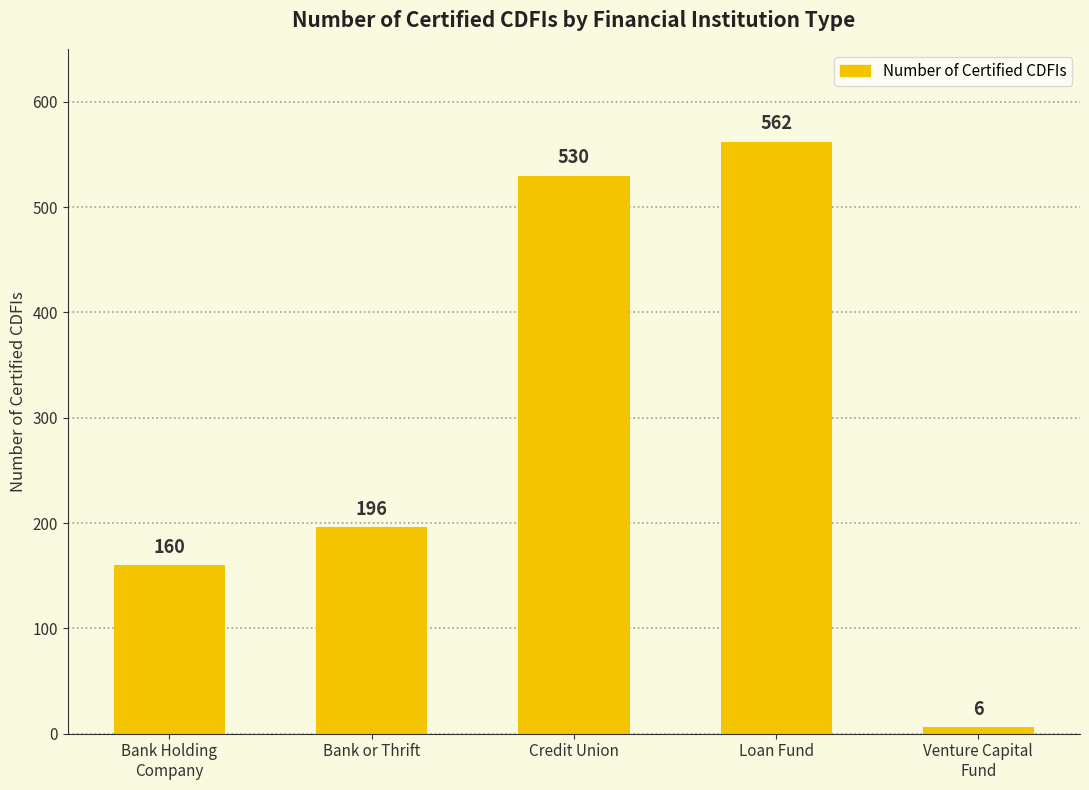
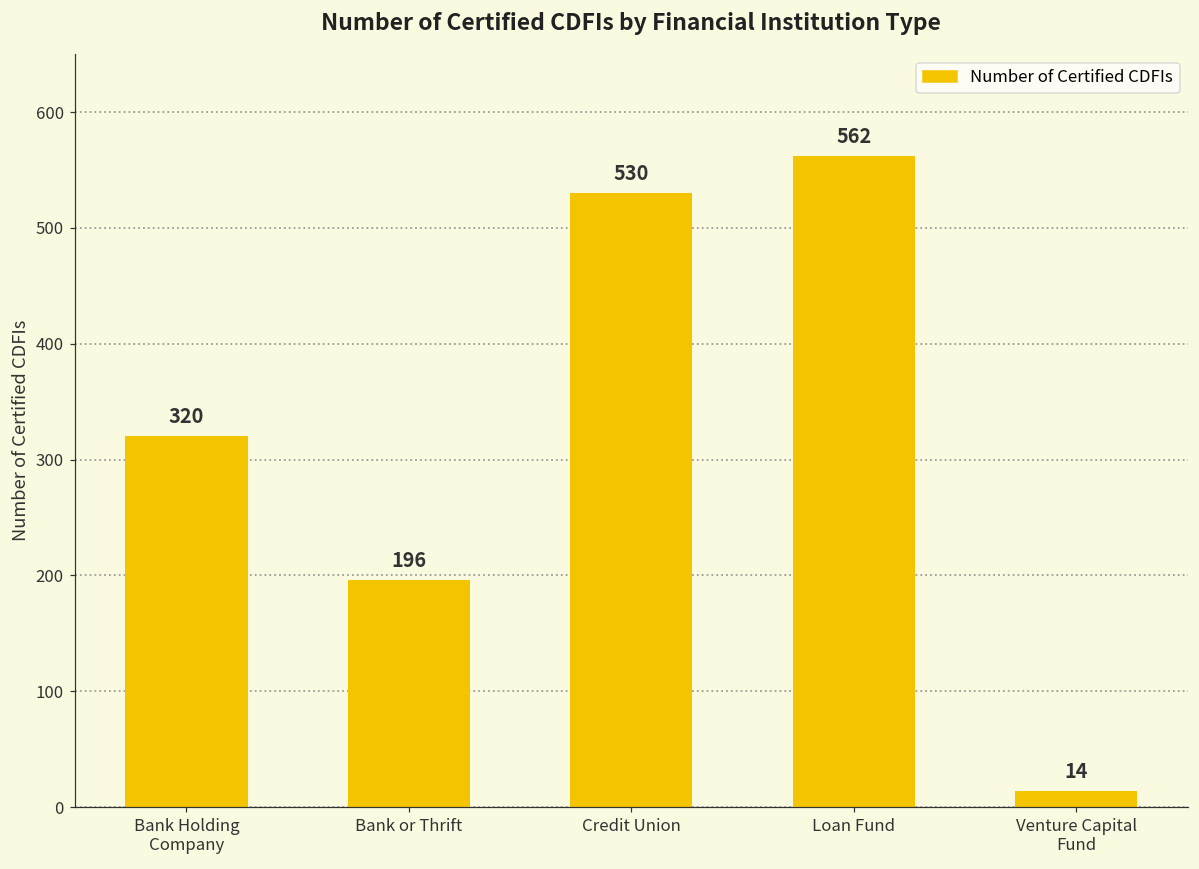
  {
-   "Bank Holding Company": 160,
+   "Bank Holding Company": 320,
    "Bank or Thrift": 196,
    "Credit Union": 530,
    "Loan Fund": 562,
-   "Venture Capital Fund": 6
+   "Venture Capital Fund": 14
  }
